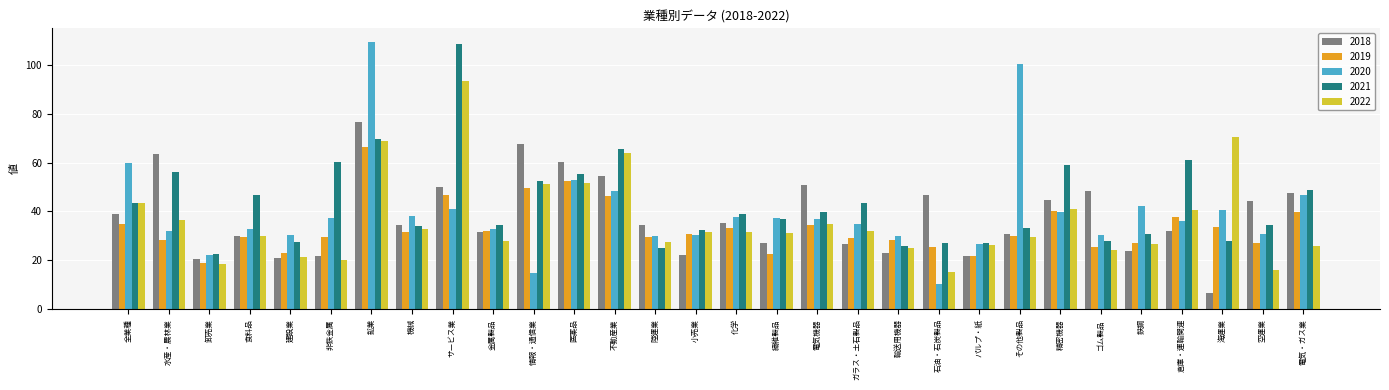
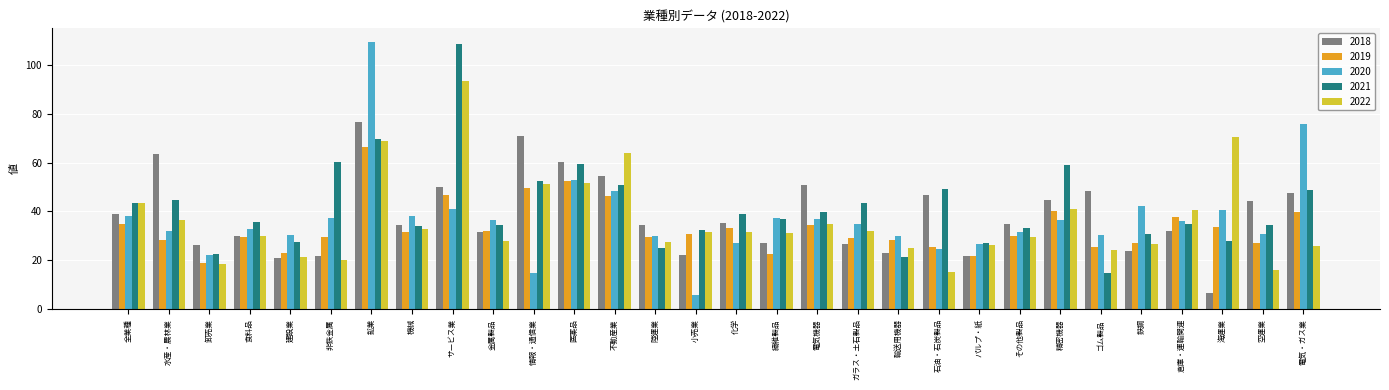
  {
    "2018": {
      "全業種": 39,
      "水産・農林業": 63,
-     "卸売業": 21,
+     "卸売業": 26,
      "食料品": 30,
      "建設業": 21,
      "非鉄金属": 22,
      "鉱業": 76,
      "機械": 34,
      "サービス業": 50,
      "金属製品": 32,
-     "情報・通信業": 67,
+     "情報・通信業": 71,
      "医薬品": 60,
      "不動産業": 55,
      "陸運業": 34,
      "小売業": 22,
      "化学": 35,
      "繊維製品": 27,
      "電気機器": 51,
      "ガラス・土石製品": 27,
      "輸送用機器": 23,
      "石油・石炭製品": 47,
      "パルプ・紙": 22,
-     "その他製品": 31,
+     "その他製品": 35,
      "精密機器": 45,
      "ゴム製品": 49,
      "鉄鋼": 24,
      "倉庫・運輸関連": 32,
      "海運業": 7,
      "空運業": 44,
      "電気・ガス業": 48
    },
    "2020": {
-     "全業種": 60,
+     "全業種": 38,
      "水産・農林業": 32,
      "卸売業": 22,
      "食料品": 33,
      "建設業": 31,
      "非鉄金属": 38,
      "鉱業": 109,
      "機械": 38,
      "サービス業": 41,
-     "金属製品": 33,
+     "金属製品": 37,
      "情報・通信業": 15,
      "医薬品": 53,
      "不動産業": 48,
      "陸運業": 30,
-     "小売業": 30,
-     "化学": 38,
+     "小売業": 6,
+     "化学": 27,
      "繊維製品": 37,
      "電気機器": 37,
      "ガラス・土石製品": 35,
      "輸送用機器": 30,
-     "石油・石炭製品": 11,
+     "石油・石炭製品": 25,
      "パルプ・紙": 27,
-     "その他製品": 101,
-     "精密機器": 40,
+     "その他製品": 32,
+     "精密機器": 36,
      "ゴム製品": 30,
      "鉄鋼": 42,
      "倉庫・運輸関連": 36,
      "海運業": 41,
      "空運業": 31,
-     "電気・ガス業": 47
+     "電気・ガス業": 76
    },
    "2021": {
      "全業種": 43,
-     "水産・農林業": 56,
+     "水産・農林業": 45,
      "卸売業": 23,
-     "食料品": 47,
+     "食料品": 36,
      "建設業": 28,
      "非鉄金属": 60,
      "鉱業": 70,
      "機械": 34,
      "サービス業": 108,
      "金属製品": 35,
      "情報・通信業": 53,
-     "医薬品": 55,
-     "不動産業": 66,
+     "医薬品": 59,
+     "不動産業": 51,
      "陸運業": 25,
      "小売業": 32,
      "化学": 39,
      "繊維製品": 37,
      "電気機器": 40,
      "ガラス・土石製品": 43,
-     "輸送用機器": 26,
-     "石油・石炭製品": 27,
+     "輸送用機器": 22,
+     "石油・石炭製品": 49,
      "パルプ・紙": 27,
      "その他製品": 33,
      "精密機器": 59,
-     "ゴム製品": 28,
+     "ゴム製品": 15,
      "鉄鋼": 31,
-     "倉庫・運輸関連": 61,
+     "倉庫・運輸関連": 35,
      "海運業": 28,
      "空運業": 35,
      "電気・ガス業": 49
    }
  }
